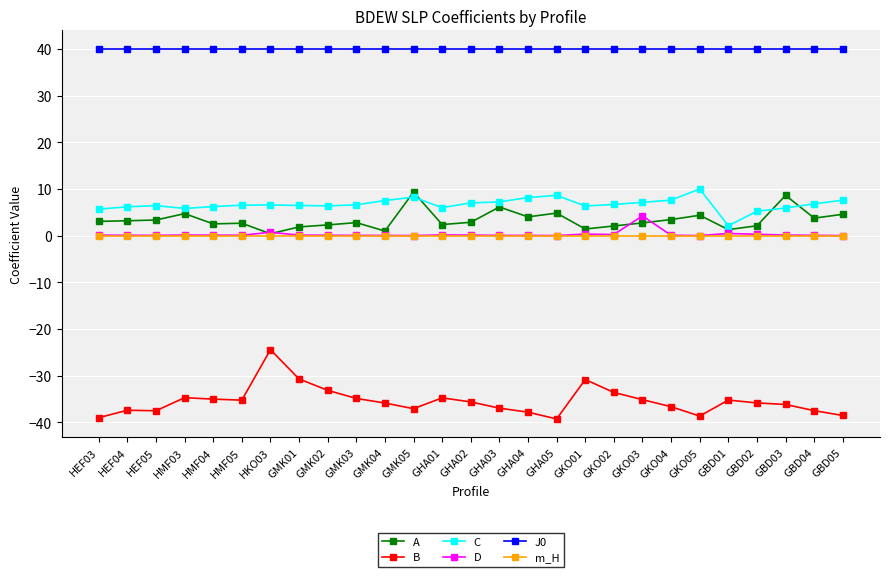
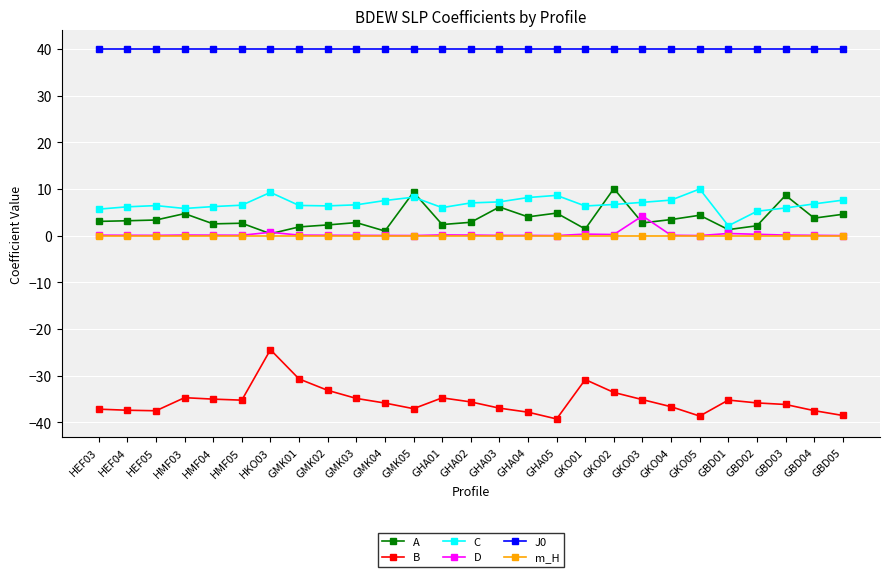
  {
    "A": {
      "HEF03": 3,
      "HEF04": 3,
      "HEF05": 3,
      "HMF03": 5,
      "HMF04": 3,
      "HMF05": 3,
      "GMK01": 2,
      "GMK02": 2,
      "GMK03": 3,
      "GMK04": 1,
      "GMK05": 9,
      "GHA01": 2,
      "GHA02": 3,
      "GHA03": 6,
      "GHA04": 4,
      "GHA05": 5,
      "GKO01": 1,
-     "GKO02": 2,
+     "GKO02": 10,
      "GKO03": 3,
      "GKO04": 3,
      "GKO05": 4,
      "GBD01": 1,
      "GBD02": 2,
      "GBD03": 9,
      "GBD04": 4,
      "GBD05": 5
    },
    "B": {
-     "HEF03": -39,
+     "HEF03": -37,
      "HEF04": -37,
      "HEF05": -38,
      "HMF03": -35,
      "HMF04": -35,
      "HMF05": -35,
      "HKO03": -24,
      "GMK01": -31,
      "GMK02": -33,
      "GMK03": -35,
      "GMK04": -36,
      "GMK05": -37,
      "GHA01": -35,
      "GHA02": -36,
      "GHA03": -37,
      "GHA04": -38,
      "GHA05": -39,
      "GKO01": -31,
      "GKO02": -34,
      "GKO03": -35,
      "GKO04": -37,
      "GKO05": -39,
      "GBD01": -35,
      "GBD02": -36,
      "GBD03": -36,
      "GBD04": -38,
      "GBD05": -39
    },
    "C": {
      "HEF03": 6,
      "HEF04": 6,
      "HEF05": 6,
      "HMF03": 6,
      "HMF04": 6,
      "HMF05": 7,
-     "HKO03": 7,
+     "HKO03": 9,
      "GMK01": 6,
      "GMK02": 6,
      "GMK03": 7,
      "GMK04": 8,
      "GMK05": 8,
      "GHA01": 6,
      "GHA02": 7,
      "GHA03": 7,
      "GHA04": 8,
      "GHA05": 9,
      "GKO01": 6,
      "GKO02": 7,
      "GKO03": 7,
      "GKO04": 8,
      "GKO05": 10,
      "GBD01": 2,
      "GBD02": 5,
      "GBD03": 6,
      "GBD04": 7,
      "GBD05": 8
    },
    "D": {
      "GKO03": 4
    },
    "J0": {
      "HEF03": 40,
      "HEF04": 40,
      "HEF05": 40,
      "HMF03": 40,
      "HMF04": 40,
      "HMF05": 40,
      "HKO03": 40,
      "GMK01": 40,
      "GMK02": 40,
      "GMK03": 40,
      "GMK04": 40,
      "GMK05": 40,
      "GHA01": 40,
      "GHA02": 40,
      "GHA03": 40,
      "GHA04": 40,
      "GHA05": 40,
      "GKO01": 40,
      "GKO02": 40,
      "GKO03": 40,
      "GKO04": 40,
      "GKO05": 40,
      "GBD01": 40,
      "GBD02": 40,
      "GBD03": 40,
      "GBD04": 40,
      "GBD05": 40
    },
    "m_H": {
      "GKO03": 0
    }
  }
